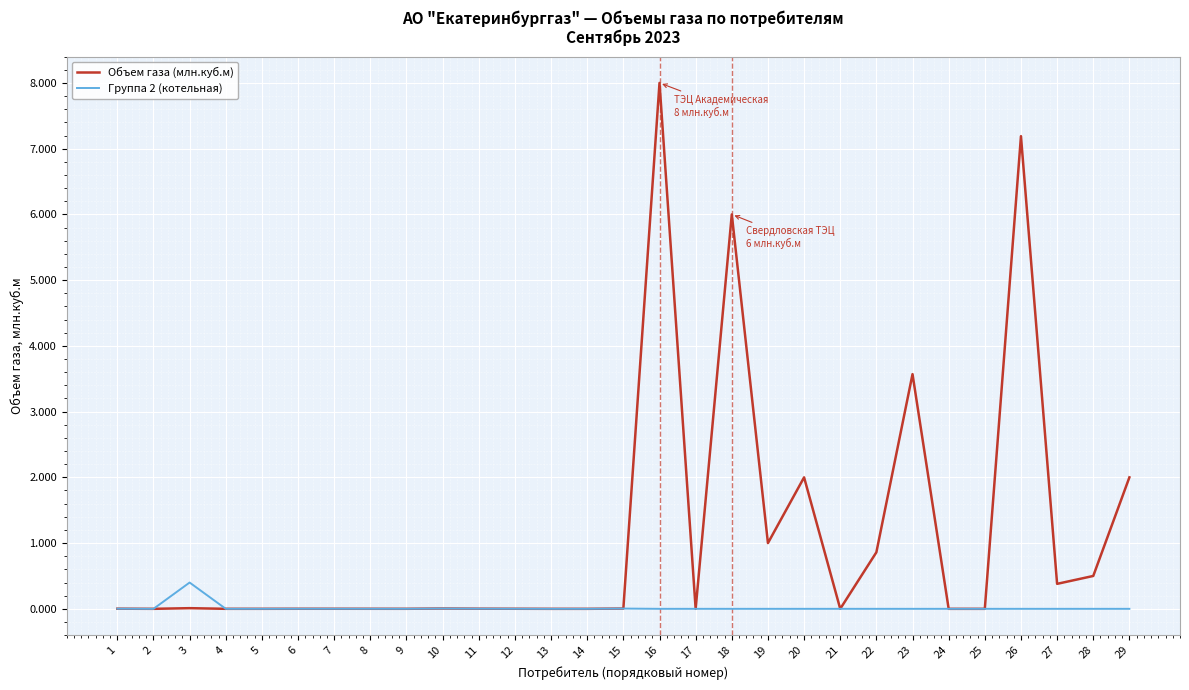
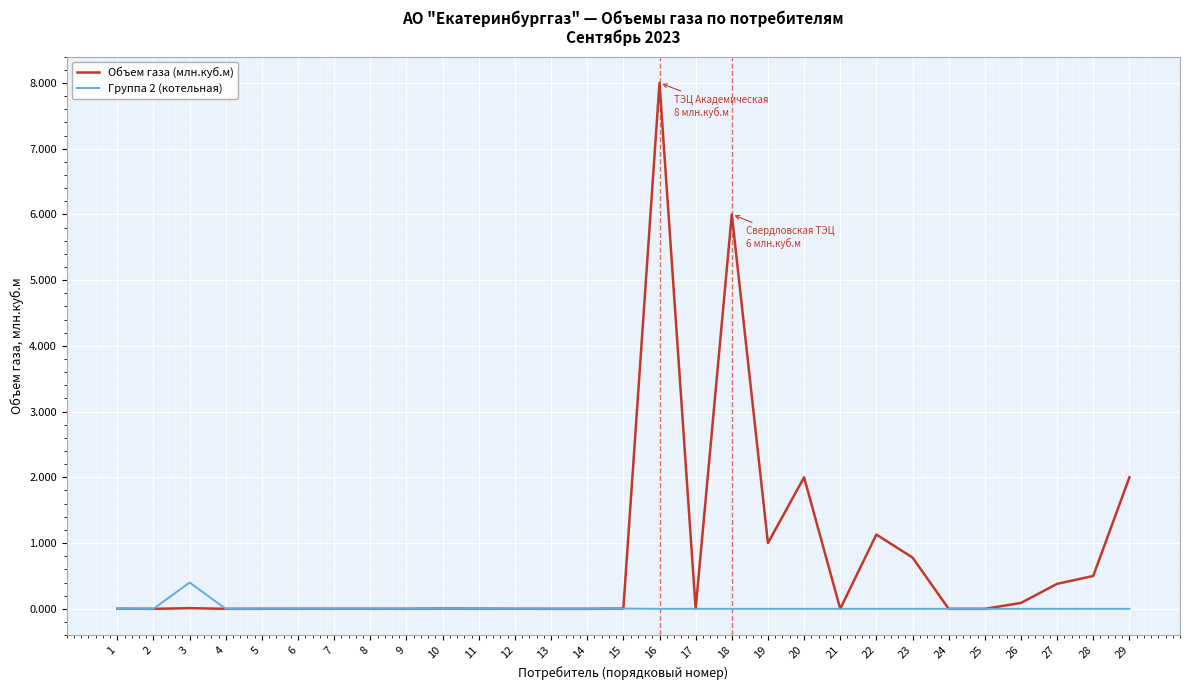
  {
    "Объем газа (млн.куб.м)": {
      "3": 0.0,
      "19": 1.0,
      "20": 2.0,
-     "22": 0.9,
-     "23": 3.6,
-     "26": 7.2,
+     "22": 1.1,
+     "23": 0.8,
+     "26": 0.1,
      "27": 0.4,
      "28": 0.5,
      "29": 2.0
    },
    "Группа 2 (котельная)": {
      "3": 0.4,
      "16": 0.0,
      "18": 0.0,
      "19": 0.0,
      "20": 0.0,
      "22": 0.0,
      "23": 0.0,
      "26": 0.0,
      "27": 0.0,
      "28": 0.0,
      "29": 0.0
    }
  }
